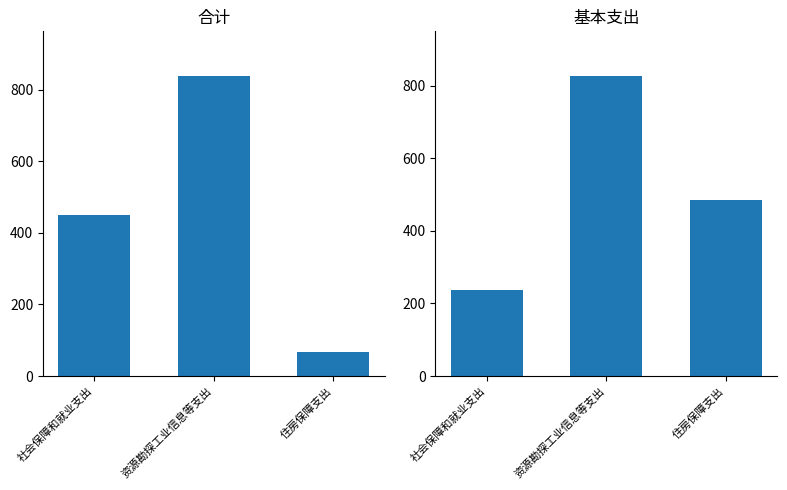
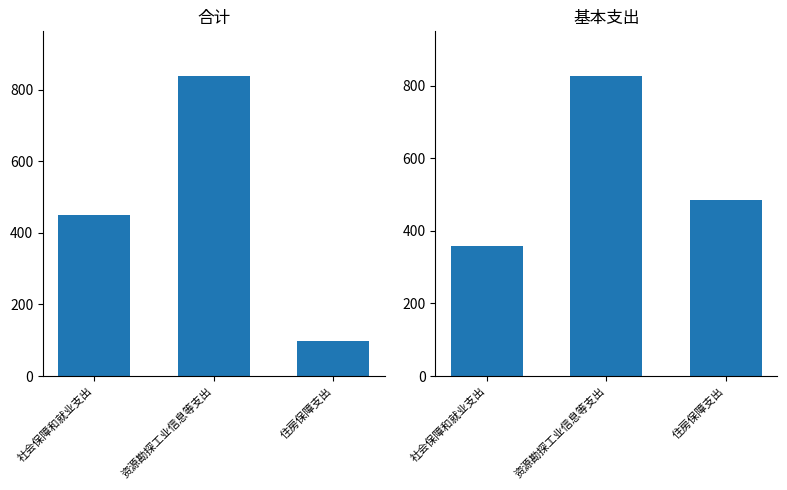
  {
    "合计": {
      "社会保障和就业支出": 450,
      "资源勘探工业信息等支出": 840,
-     "住房保障支出": 70
+     "住房保障支出": 100
    },
    "基本支出": {
-     "社会保障和就业支出": 240,
+     "社会保障和就业支出": 360,
      "资源勘探工业信息等支出": 830,
      "住房保障支出": 490
    }
  }
